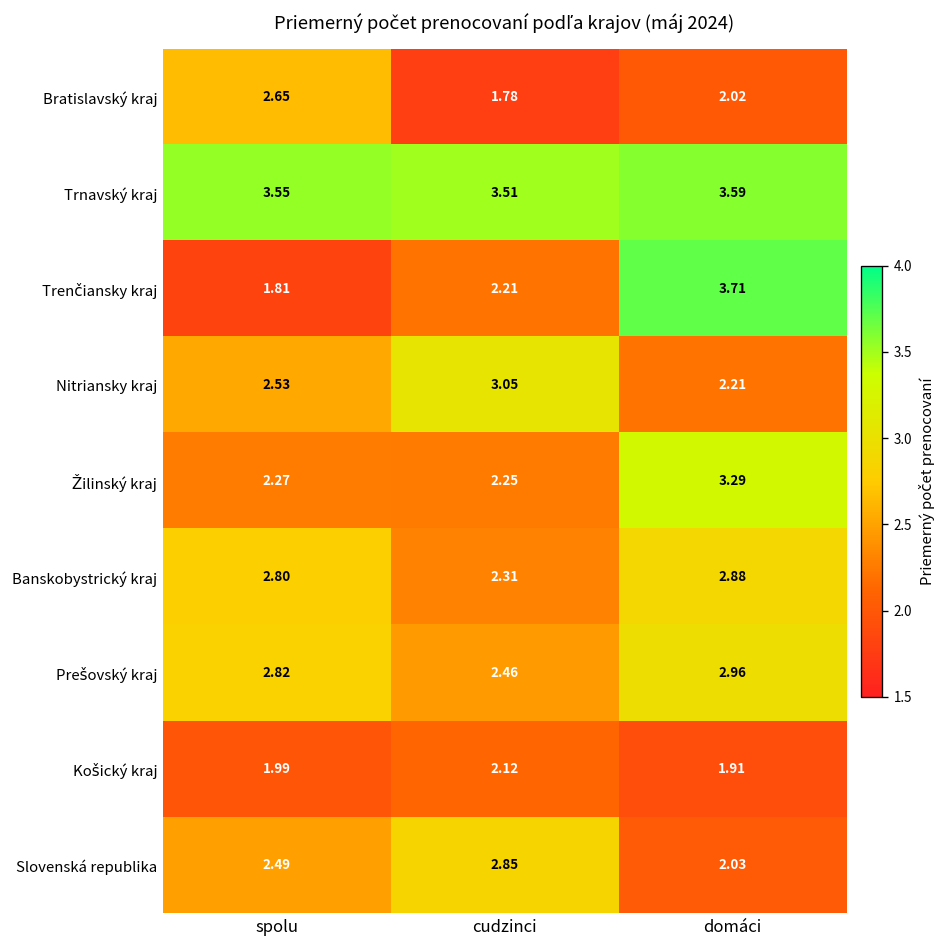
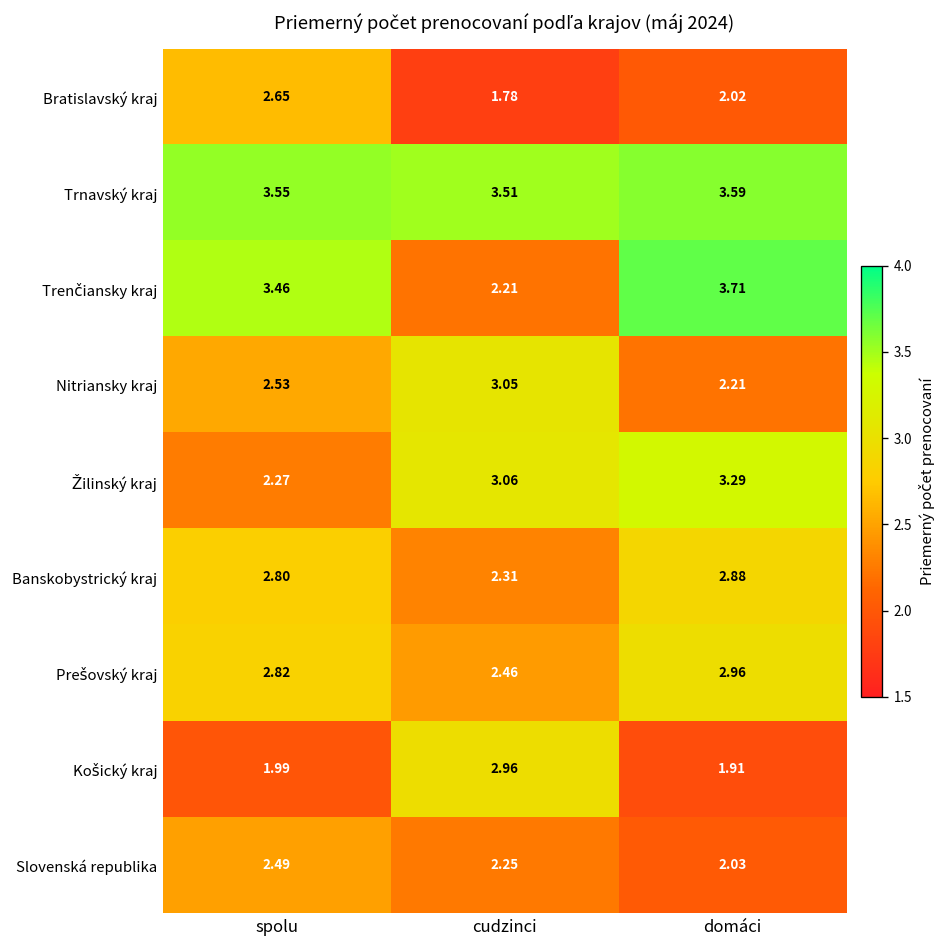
  {
    "Bratislavský kraj": {
      "spolu": 2.65,
      "cudzinci": 1.78,
      "domáci": 2.02
    },
    "Trnavský kraj": {
      "spolu": 3.55,
      "cudzinci": 3.51,
      "domáci": 3.59
    },
    "Trenčiansky kraj": {
-     "spolu": 1.81,
+     "spolu": 3.46,
      "cudzinci": 2.21,
      "domáci": 3.71
    },
    "Nitriansky kraj": {
      "spolu": 2.53,
      "cudzinci": 3.05,
      "domáci": 2.21
    },
    "Žilinský kraj": {
      "spolu": 2.27,
-     "cudzinci": 2.25,
+     "cudzinci": 3.06,
      "domáci": 3.29
    },
    "Banskobystrický kraj": {
      "spolu": 2.80,
      "cudzinci": 2.31,
      "domáci": 2.88
    },
    "Prešovský kraj": {
      "spolu": 2.82,
      "cudzinci": 2.46,
      "domáci": 2.96
    },
    "Košický kraj": {
      "spolu": 1.99,
-     "cudzinci": 2.12,
+     "cudzinci": 2.96,
      "domáci": 1.91
    },
    "Slovenská republika": {
      "spolu": 2.49,
-     "cudzinci": 2.85,
+     "cudzinci": 2.25,
      "domáci": 2.03
    }
  }
